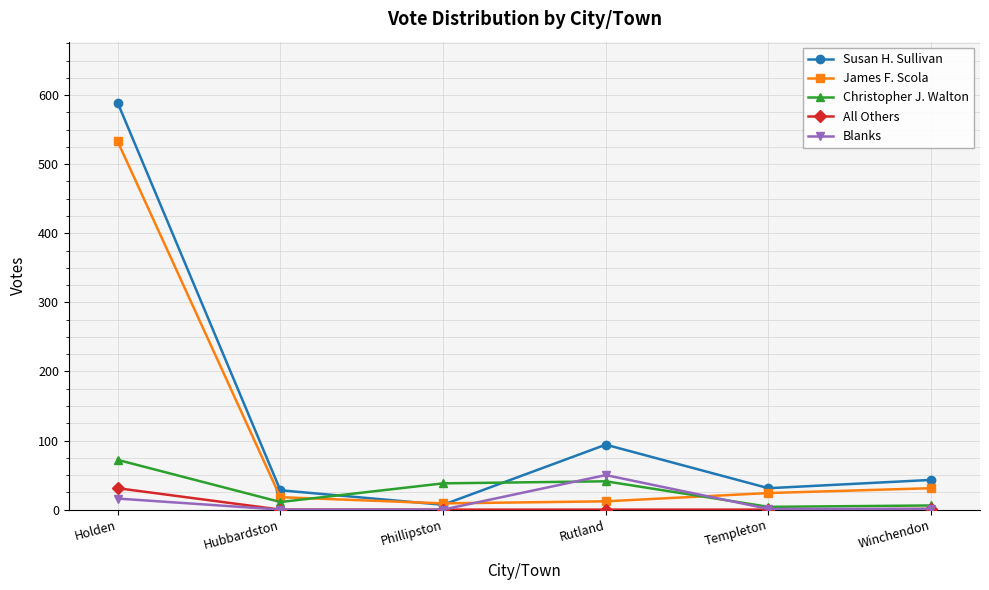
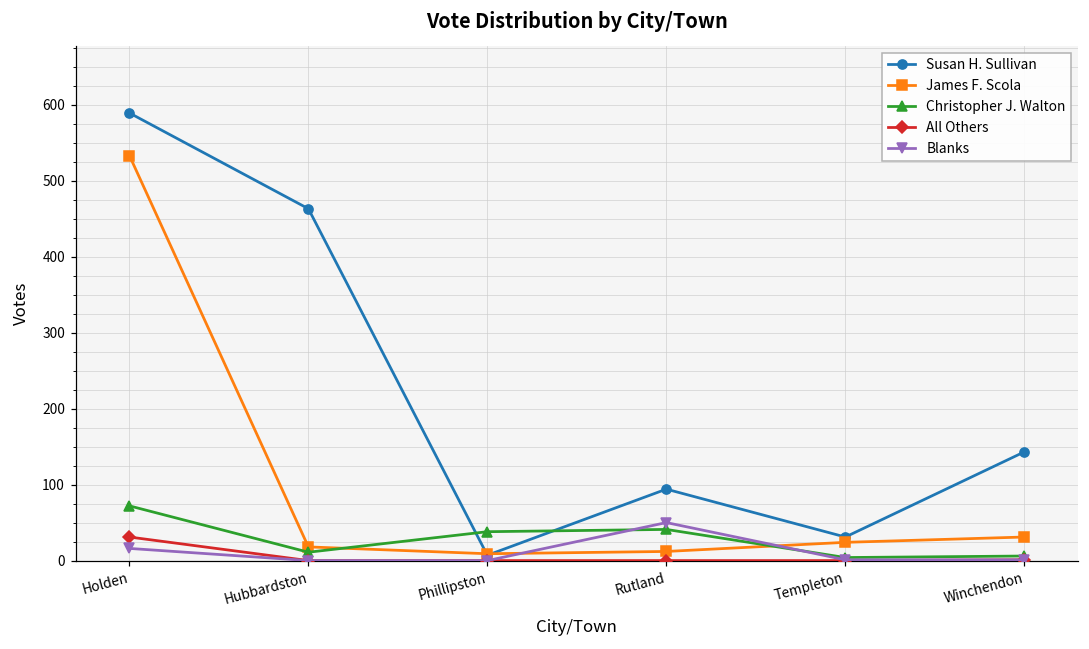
  {
    "Susan H. Sullivan": {
      "Holden": 590,
-     "Hubbardston": 30,
+     "Hubbardston": 460,
      "Rutland": 90,
      "Templeton": 30,
-     "Winchendon": 40
+     "Winchendon": 140
    },
    "James F. Scola": {
      "Holden": 530,
      "Hubbardston": 20,
      "Rutland": 10,
      "Templeton": 20,
      "Winchendon": 30
    },
    "Christopher J. Walton": {
      "Holden": 70,
      "Hubbardston": 10,
      "Phillipston": 40,
      "Rutland": 40,
      "Winchendon": 10
    },
    "All Others": {
      "Holden": 30,
      "Rutland": 0
    },
    "Blanks": {
      "Holden": 20,
      "Rutland": 50
    }
  }
